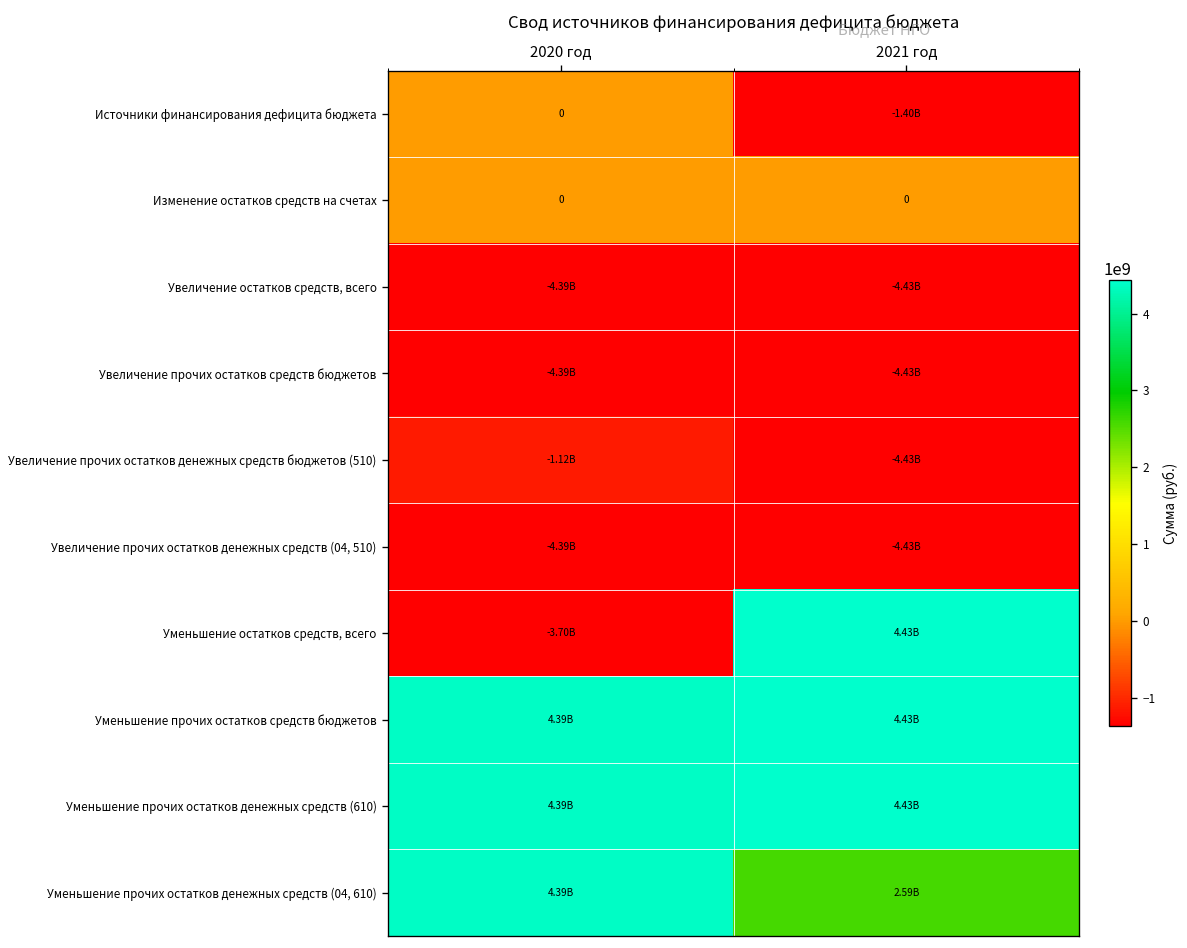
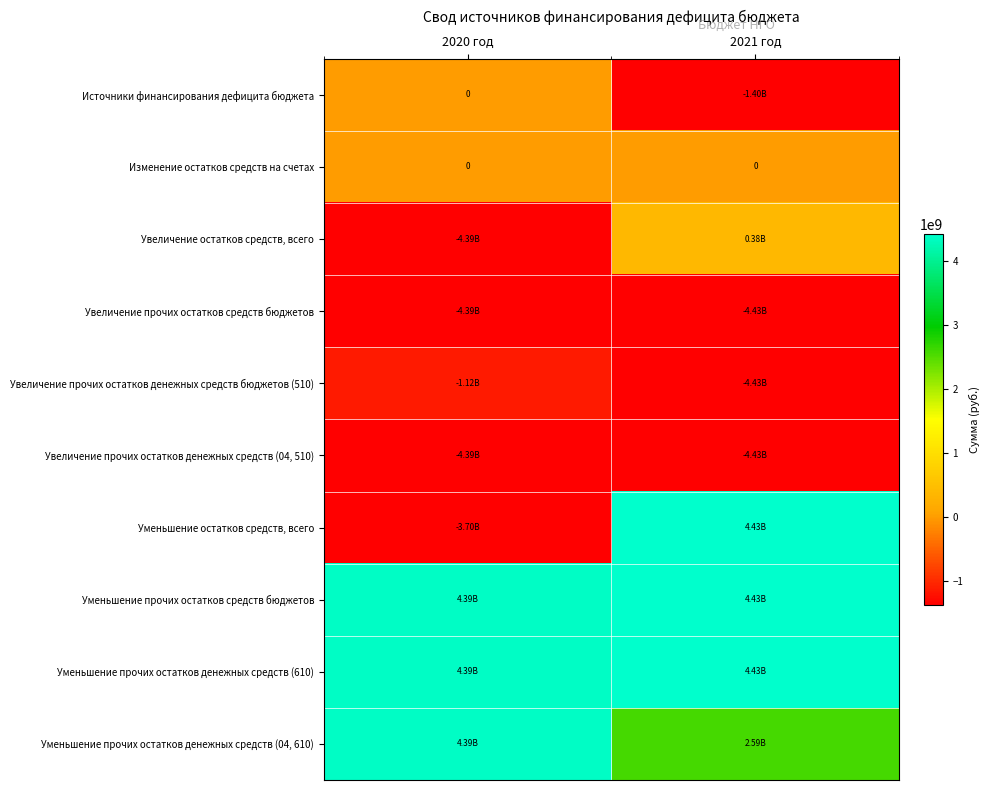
  {
    "Источники финансирования дефицита бюджета": {
      "2020 год": "0",
      "2021 год": "-1.40B"
    },
    "Изменение остатков средств на счетах": {
      "2020 год": "0",
      "2021 год": "0"
    },
    "Увеличение остатков средств, всего": {
      "2020 год": "-4.39B",
-     "2021 год": "-4.43B"
+     "2021 год": "0.38B"
    },
    "Увеличение прочих остатков средств бюджетов": {
      "2020 год": "-4.39B",
      "2021 год": "-4.43B"
    },
    "Увеличение прочих остатков денежных средств бюджетов (510)": {
      "2020 год": "-1.12B",
      "2021 год": "-4.43B"
    },
    "Увеличение прочих остатков денежных средств (04, 510)": {
      "2020 год": "-4.39B",
      "2021 год": "-4.43B"
    },
    "Уменьшение остатков средств, всего": {
      "2020 год": "-3.70B",
      "2021 год": "4.43B"
    },
    "Уменьшение прочих остатков средств бюджетов": {
      "2020 год": "4.39B",
      "2021 год": "4.43B"
    },
    "Уменьшение прочих остатков денежных средств (610)": {
      "2020 год": "4.39B",
      "2021 год": "4.43B"
    },
    "Уменьшение прочих остатков денежных средств (04, 610)": {
      "2020 год": "4.39B",
      "2021 год": "2.59B"
    }
  }
